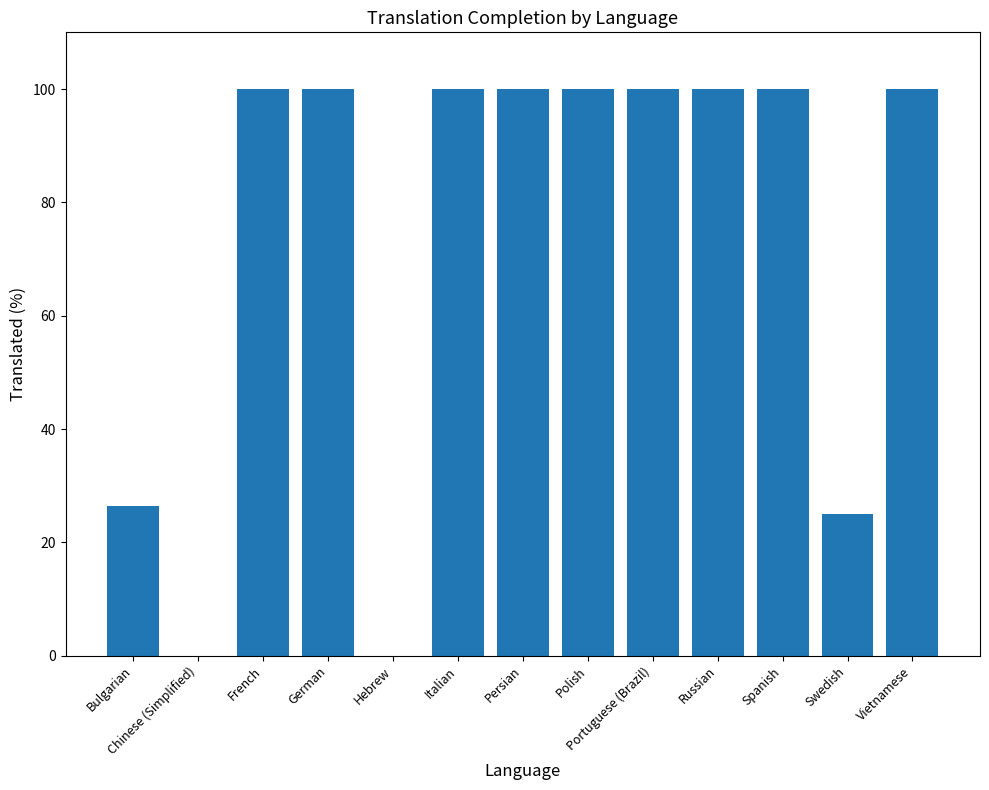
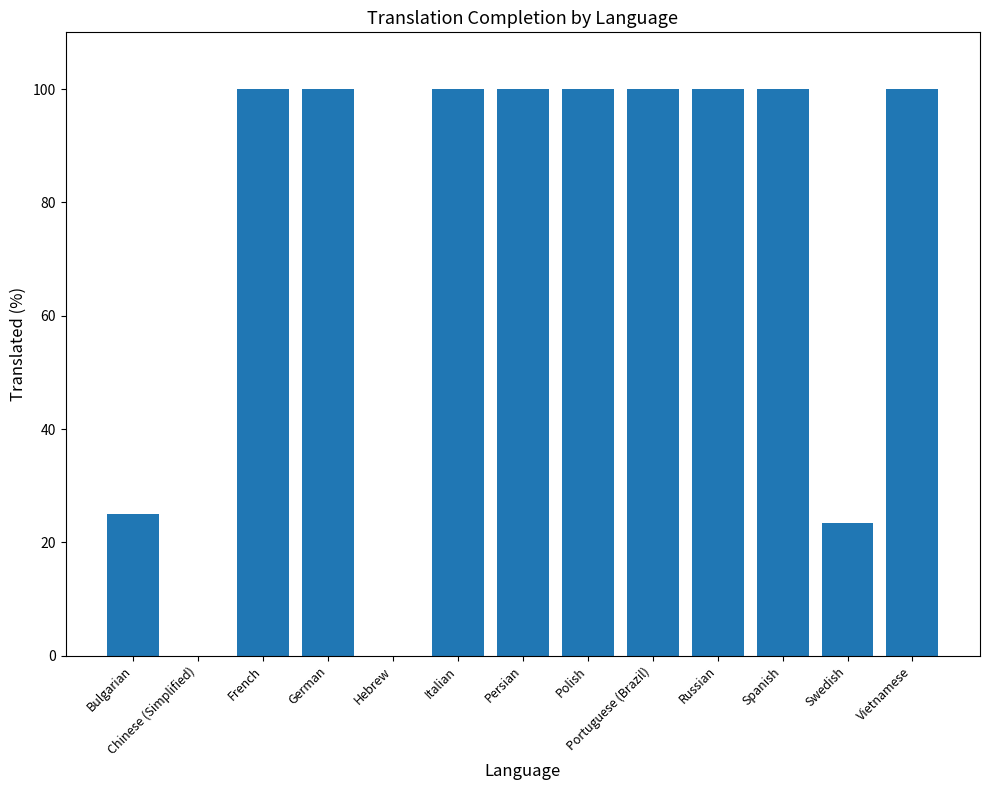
  {
-   "Bulgarian": 27,
+   "Bulgarian": 25,
    "Chinese (Simplified)": 0,
    "French": 100,
    "German": 100,
    "Hebrew": 0,
    "Italian": 100,
    "Persian": 100,
    "Polish": 100,
    "Portuguese (Brazil)": 100,
    "Russian": 100,
    "Spanish": 100,
-   "Swedish": 25,
+   "Swedish": 23,
    "Vietnamese": 100
  }
